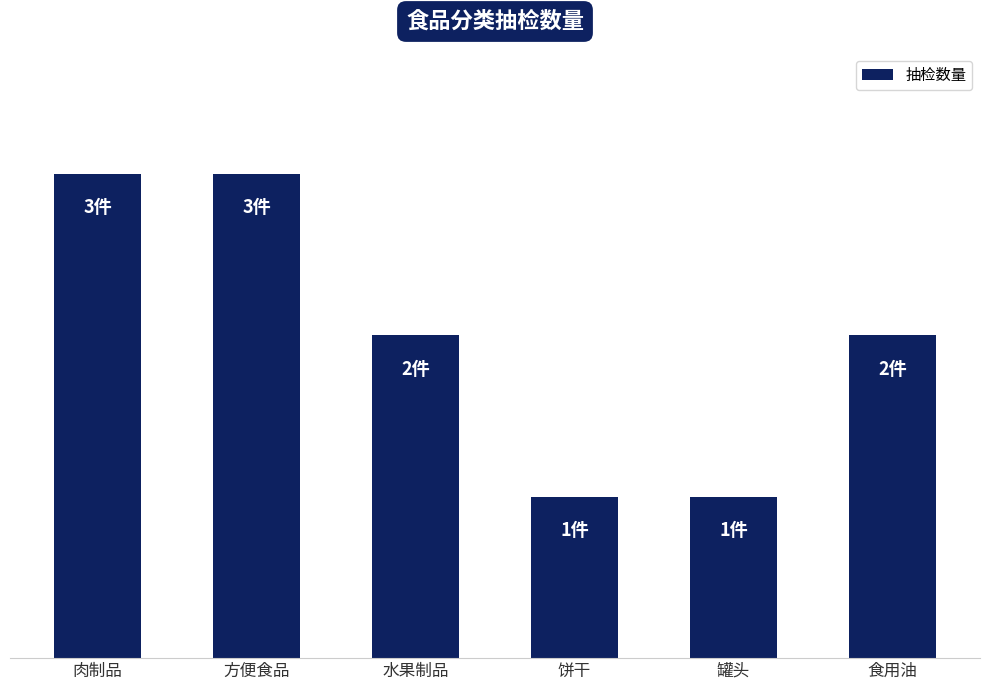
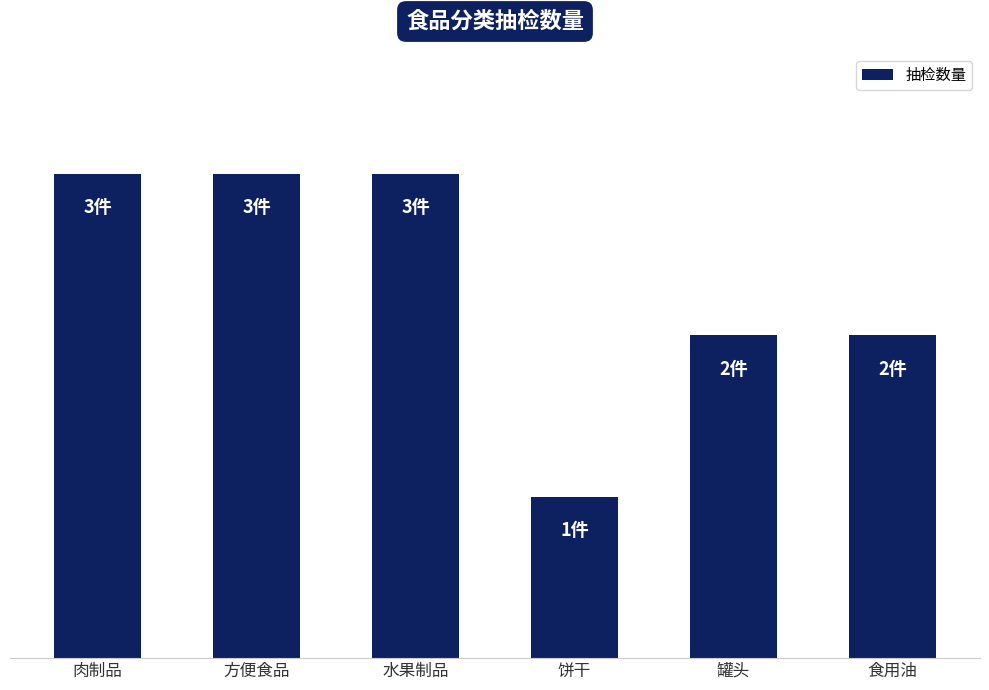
  {
    "肉制品": "3件",
    "方便食品": "3件",
-   "水果制品": "2件",
+   "水果制品": "3件",
    "饼干": "1件",
-   "罐头": "1件",
+   "罐头": "2件",
    "食用油": "2件"
  }
